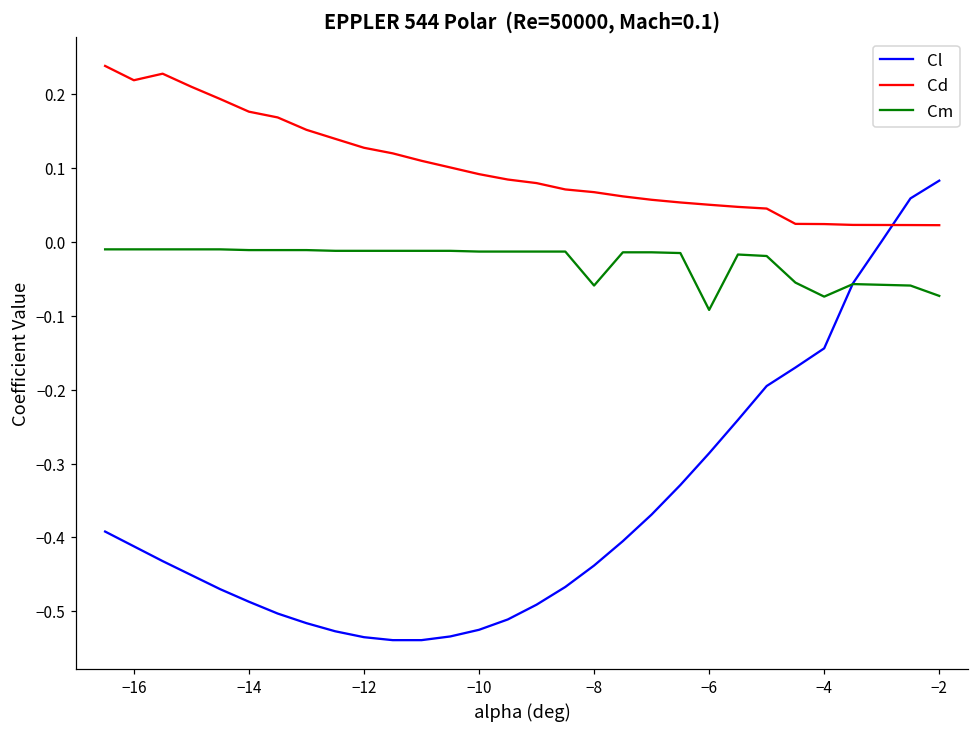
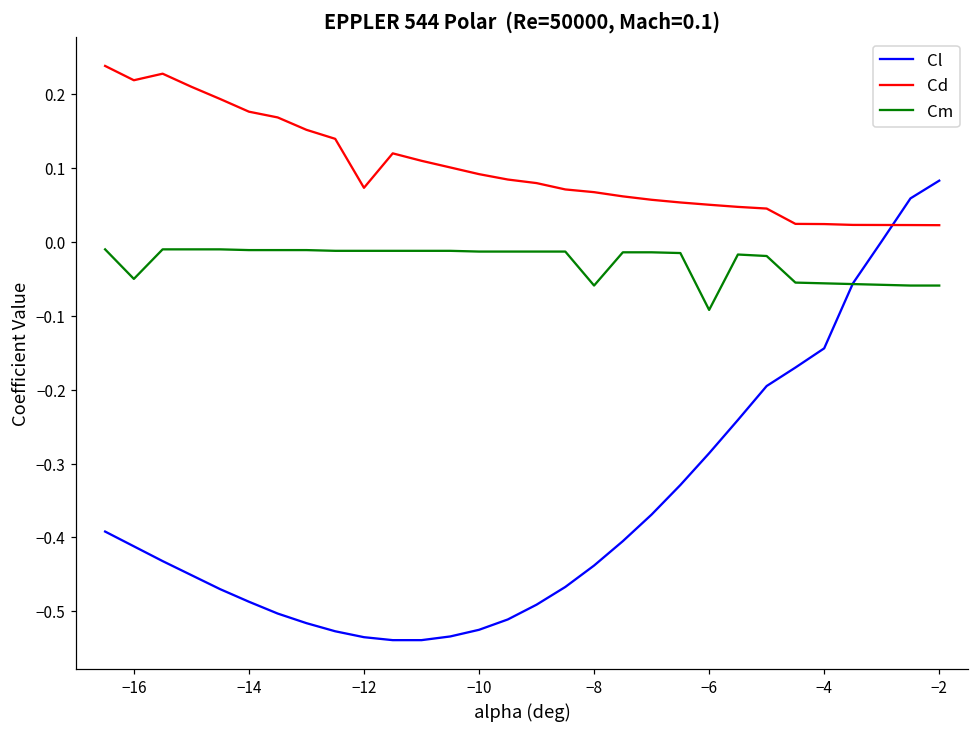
  {
    "Cl": {
      "−16": -0.41,
      "−14": -0.49,
      "−12": -0.54,
      "−10": -0.53,
      "−8": -0.44,
      "−6": -0.29,
      "−4": -0.14,
      "−2": 0.08
    },
    "Cd": {
      "−16": 0.22,
      "−14": 0.18,
-     "−12": 0.13,
+     "−12": 0.07,
      "−10": 0.09,
      "−8": 0.07,
      "−6": 0.05,
      "−4": 0.02,
      "−2": 0.02
    },
    "Cm": {
-     "−16": -0.01,
+     "−16": -0.05,
      "−14": -0.01,
      "−12": -0.01,
      "−10": -0.01,
      "−8": -0.06,
      "−6": -0.09,
-     "−4": -0.07,
-     "−2": -0.07
+     "−4": -0.06,
+     "−2": -0.06
    }
  }
